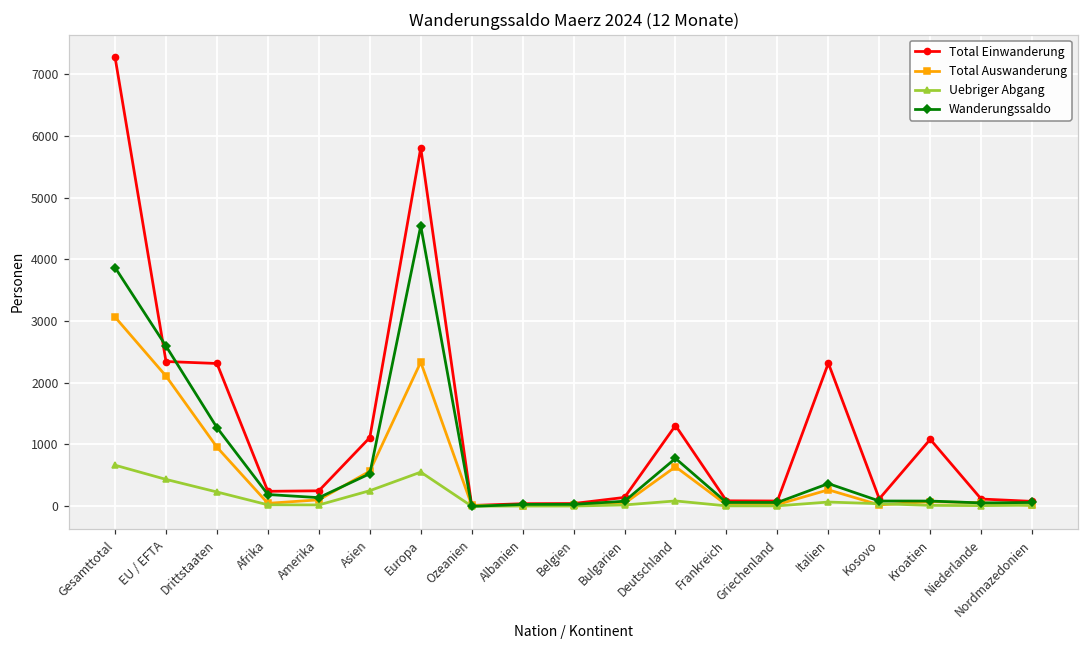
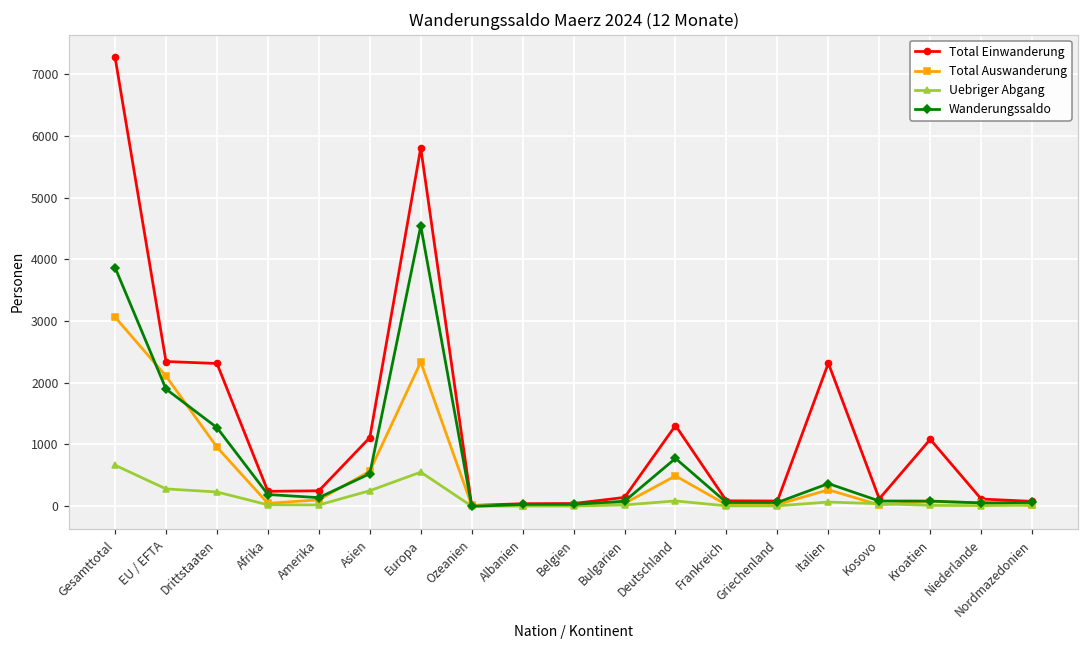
  {
    "Total Einwanderung": {
      "Gesamttotal": 7300,
      "EU / EFTA": 2300,
      "Drittstaaten": 2300,
      "Afrika": 200,
      "Amerika": 200,
      "Asien": 1100,
      "Europa": 5800,
      "Bulgarien": 100,
      "Deutschland": 1300,
      "Italien": 2300,
      "Kroatien": 1100,
      "Niederlande": 100
    },
    "Total Auswanderung": {
      "Gesamttotal": 3100,
      "EU / EFTA": 2100,
      "Drittstaaten": 1000,
      "Europa": 2300,
-     "Deutschland": 600,
+     "Deutschland": 500,
      "Italien": 300
    },
    "Uebriger Abgang": {
      "Gesamttotal": 700,
-     "EU / EFTA": 400,
+     "EU / EFTA": 300,
      "Drittstaaten": 200,
      "Amerika": 0,
      "Asien": 300,
      "Europa": 600,
      "Deutschland": 100,
      "Italien": 100,
      "Kroatien": 0
    },
    "Wanderungssaldo": {
      "Gesamttotal": 3900,
-     "EU / EFTA": 2600,
+     "EU / EFTA": 1900,
      "Drittstaaten": 1300,
      "Afrika": 200,
      "Europa": 4500,
      "Deutschland": 800,
      "Italien": 400
    }
  }
